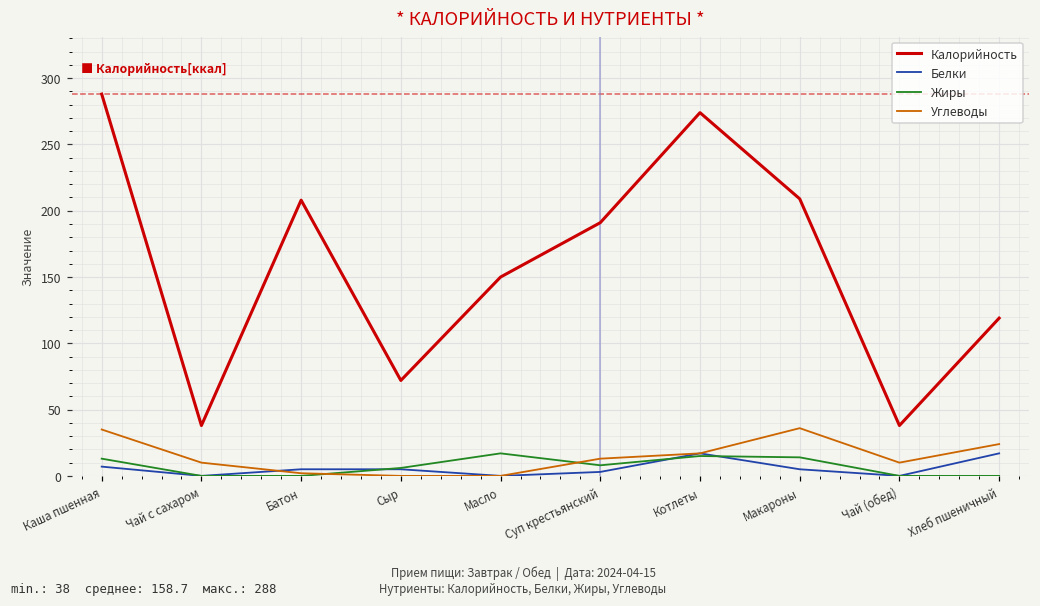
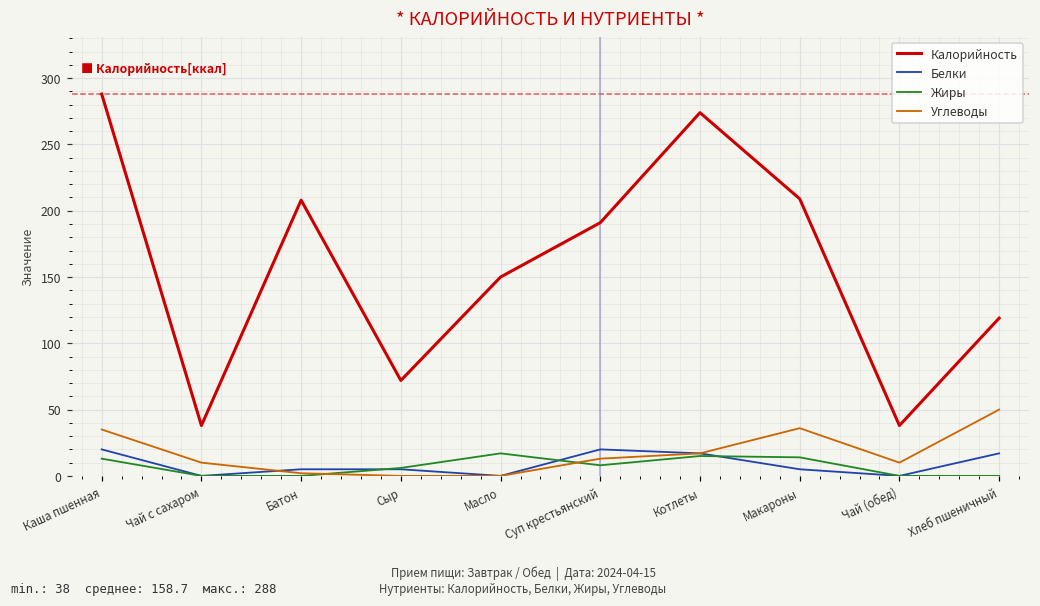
  {
    "Калорийность": {
      "Каша пшенная": 288,
      "Чай с сахаром": 38,
      "Батон": 208,
      "Сыр": 72,
      "Масло": 150,
      "Суп крестьянский": 191,
      "Котлеты": 274,
      "Макароны": 209,
      "Чай (обед)": 38,
      "Хлеб пшеничный": 119
    },
    "Белки": {
-     "Каша пшенная": 7,
+     "Каша пшенная": 20,
      "Батон": 5,
-     "Суп крестьянский": 3,
+     "Суп крестьянский": 20,
      "Макароны": 5,
      "Хлеб пшеничный": 17
    },
    "Жиры": {
      "Каша пшенная": 13,
      "Масло": 17,
      "Суп крестьянский": 8,
      "Макароны": 14,
      "Хлеб пшеничный": 0
    },
    "Углеводы": {
      "Каша пшенная": 35,
      "Чай с сахаром": 10,
      "Сыр": 0,
      "Суп крестьянский": 13,
      "Макароны": 36,
      "Чай (обед)": 10,
-     "Хлеб пшеничный": 24
+     "Хлеб пшеничный": 50
    }
  }
